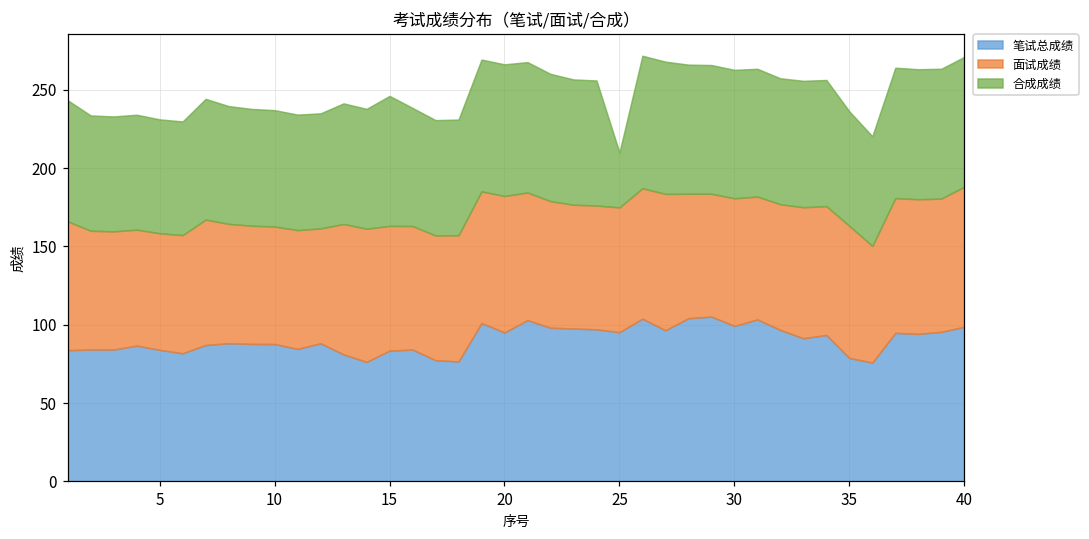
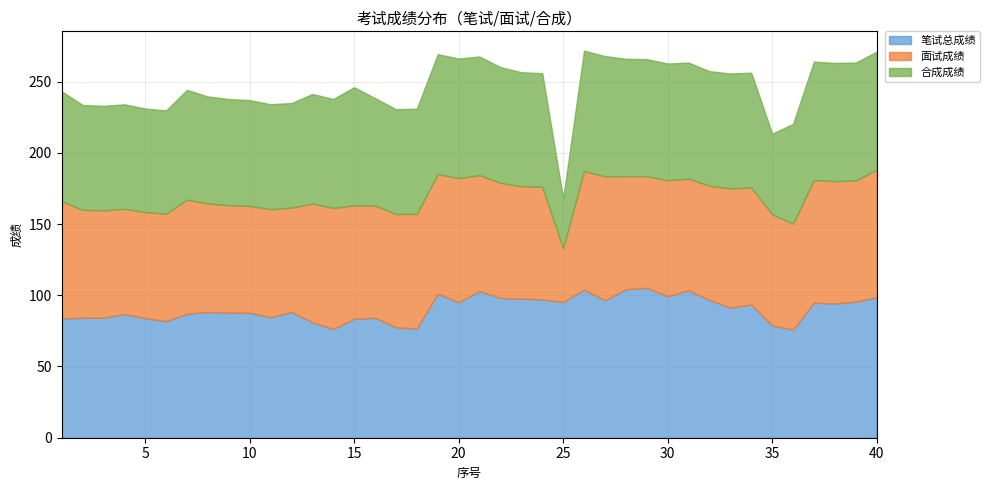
  {
    "笔试总成绩": {
      "5": 84,
      "10": 88,
      "15": 84,
      "20": 95,
      "25": 95,
      "30": 99,
      "35": 79,
      "40": 99
    },
    "面试成绩": {
      "5": 74,
      "10": 75,
      "15": 80,
      "20": 87,
-     "25": 80,
+     "25": 38,
      "30": 81,
-     "35": 84,
+     "35": 78,
      "40": 89
    },
    "合成成绩": {
      "5": 73,
      "10": 74,
      "15": 83,
      "20": 84,
      "25": 35,
      "30": 82,
-     "35": 73,
+     "35": 57,
      "40": 83
    }
  }
